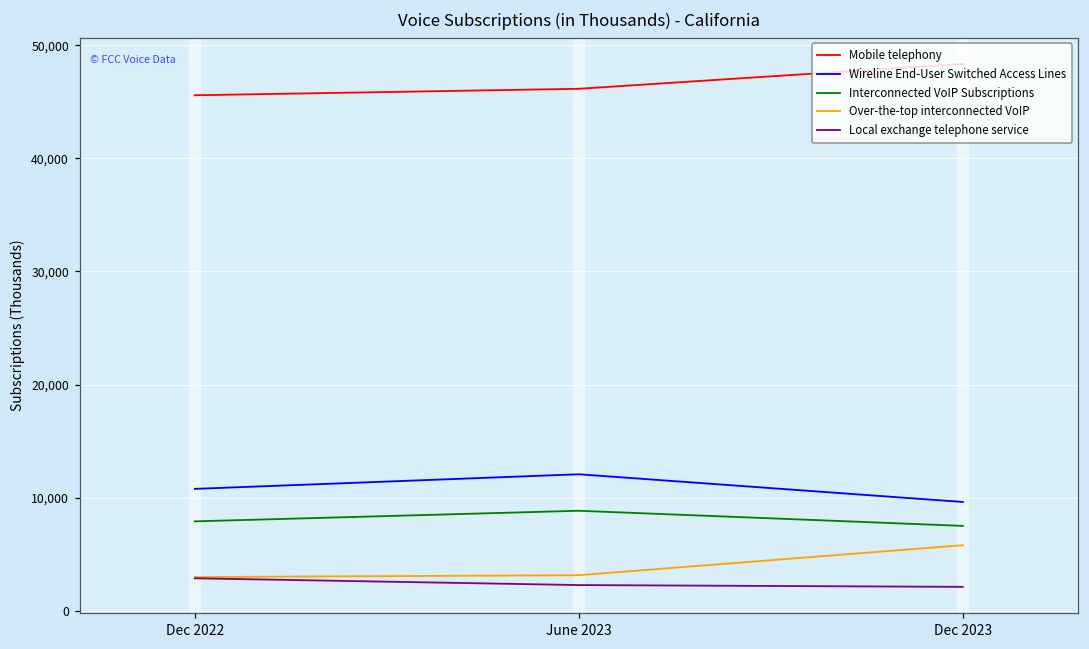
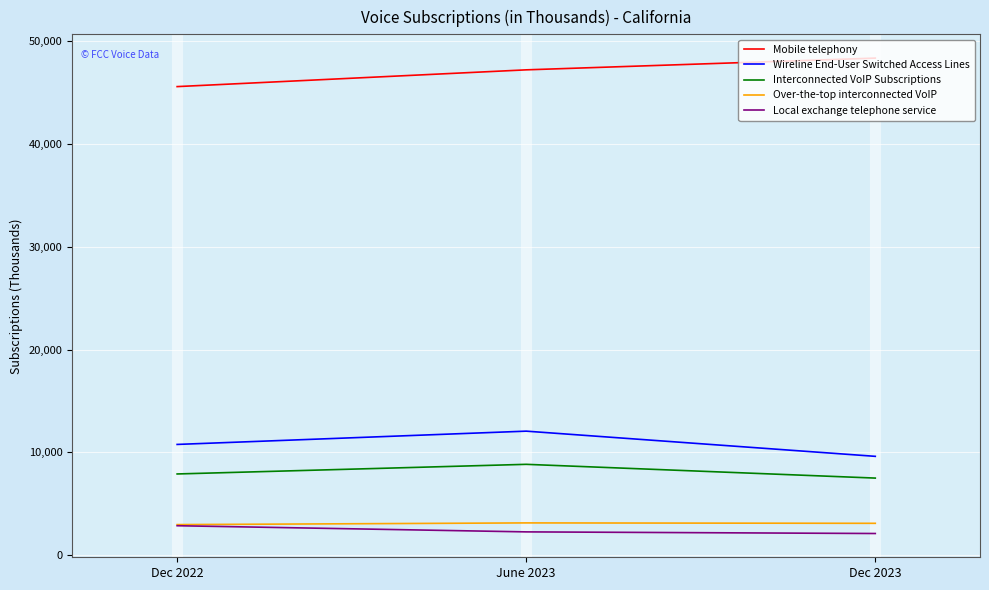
  {
    "Mobile telephony": {
      "Dec 2022": "45,600",
-     "June 2023": "46,200"
+     "June 2023": "47,200"
    },
    "Wireline End-User Switched Access Lines": {
      "Dec 2022": "10,800",
      "June 2023": "12,100",
      "Dec 2023": "9,600"
    },
    "Interconnected VoIP Subscriptions": {
      "Dec 2022": "7,900",
      "June 2023": "8,800",
      "Dec 2023": "7,500"
    },
    "Over-the-top interconnected VoIP": {
      "June 2023": "3,100",
-     "Dec 2023": "5,800"
+     "Dec 2023": "3,100"
    },
    "Local exchange telephone service": {
      "June 2023": "2,300",
      "Dec 2023": "2,100"
    }
  }
